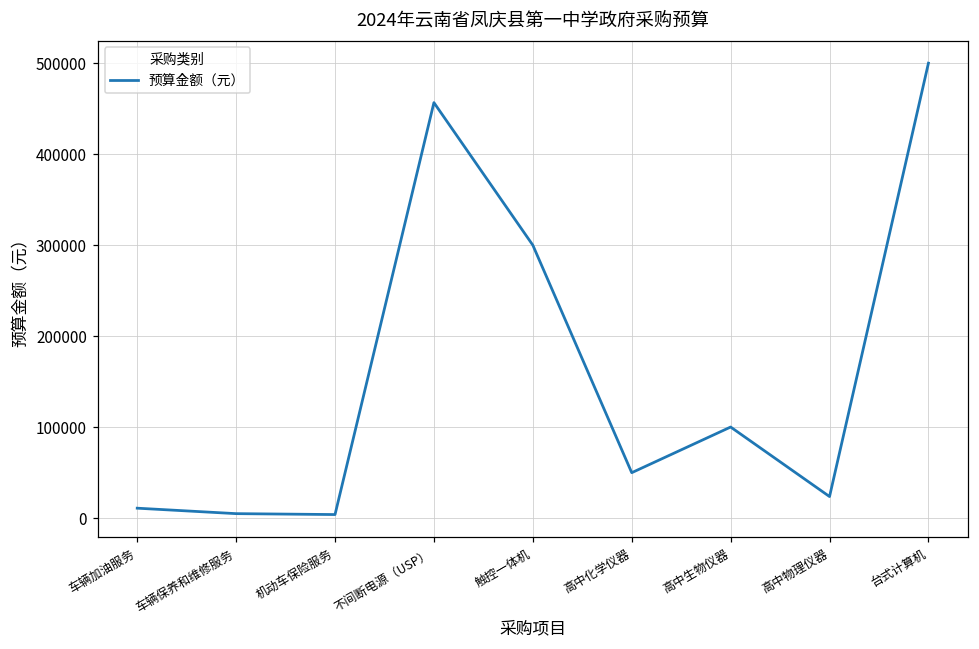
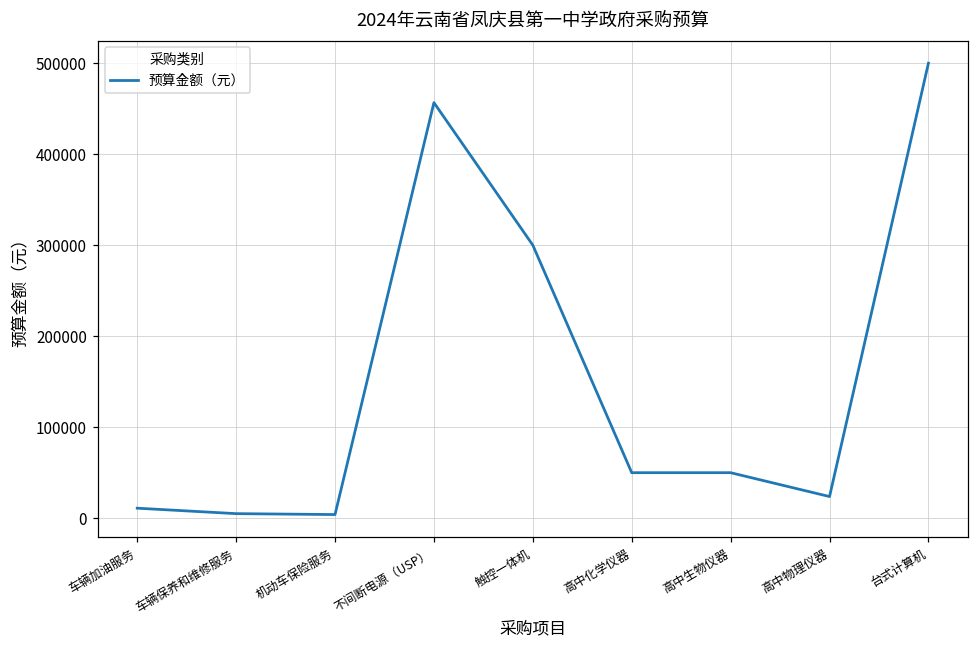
  {
    "车辆加油服务": 10000,
    "车辆保养和维修服务": 10000,
    "机动车保险服务": 0,
    "不间断电源（USP）": 460000,
    "触控一体机": 300000,
    "高中化学仪器": 50000,
-   "高中生物仪器": 100000,
+   "高中生物仪器": 50000,
    "高中物理仪器": 20000,
    "台式计算机": 500000
  }
